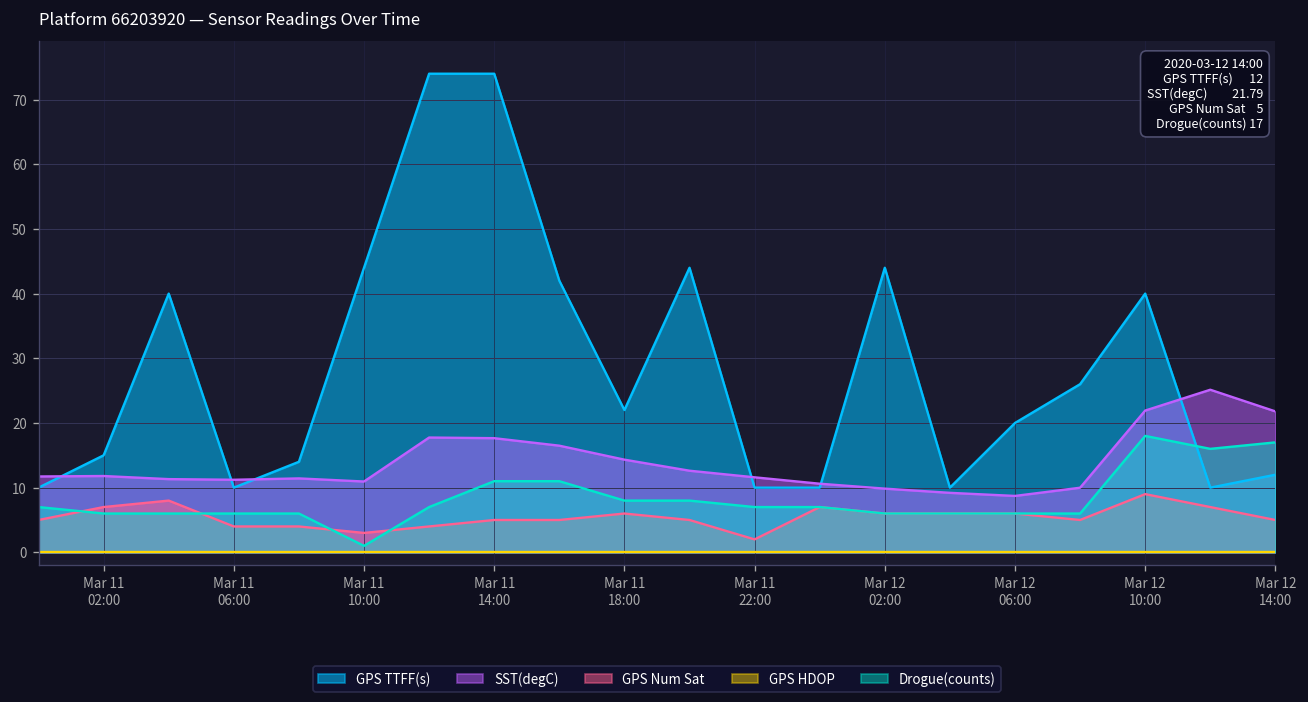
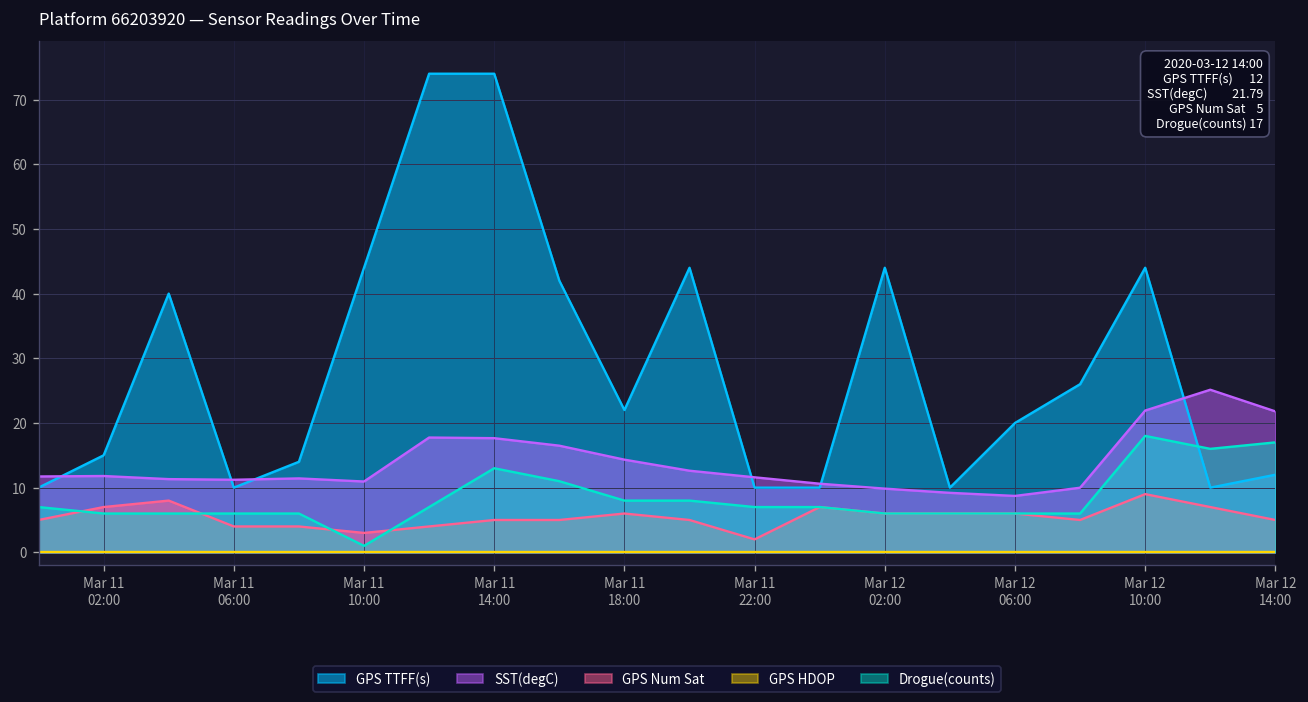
  {
    "GPS TTFF(s)": {
      "Mar 11 02:00": 15,
      "Mar 11 06:00": 10,
      "Mar 11 10:00": 44,
      "Mar 11 14:00": 74,
      "Mar 11 18:00": 22,
      "Mar 11 22:00": 10,
      "Mar 12 02:00": 44,
      "Mar 12 06:00": 20,
-     "Mar 12 10:00": 40,
+     "Mar 12 10:00": 44,
      "Mar 12 14:00": 12
    },
    "SST(degC)": {
      "Mar 11 02:00": 12,
      "Mar 11 06:00": 11,
      "Mar 11 10:00": 11,
      "Mar 11 14:00": 18,
      "Mar 11 18:00": 14,
      "Mar 11 22:00": 12,
      "Mar 12 02:00": 10,
      "Mar 12 06:00": 9,
      "Mar 12 10:00": 22,
      "Mar 12 14:00": 22
    },
    "GPS Num Sat": {
      "Mar 11 02:00": 7,
      "Mar 11 06:00": 4,
      "Mar 11 10:00": 3,
      "Mar 11 14:00": 5,
      "Mar 11 18:00": 6,
      "Mar 11 22:00": 2,
      "Mar 12 10:00": 9,
      "Mar 12 14:00": 5
    },
    "GPS HDOP": {
      "Mar 11 02:00": 0,
      "Mar 11 06:00": 0,
      "Mar 11 10:00": 0,
      "Mar 11 14:00": 0,
      "Mar 11 18:00": 0,
      "Mar 11 22:00": 0,
      "Mar 12 02:00": 0,
      "Mar 12 06:00": 0,
      "Mar 12 10:00": 0,
      "Mar 12 14:00": 0
    },
    "Drogue(counts)": {
      "Mar 11 02:00": 6,
      "Mar 11 06:00": 6,
      "Mar 11 10:00": 1,
-     "Mar 11 14:00": 11,
+     "Mar 11 14:00": 13,
      "Mar 11 18:00": 8,
      "Mar 11 22:00": 7,
      "Mar 12 10:00": 18,
      "Mar 12 14:00": 17
    }
  }
